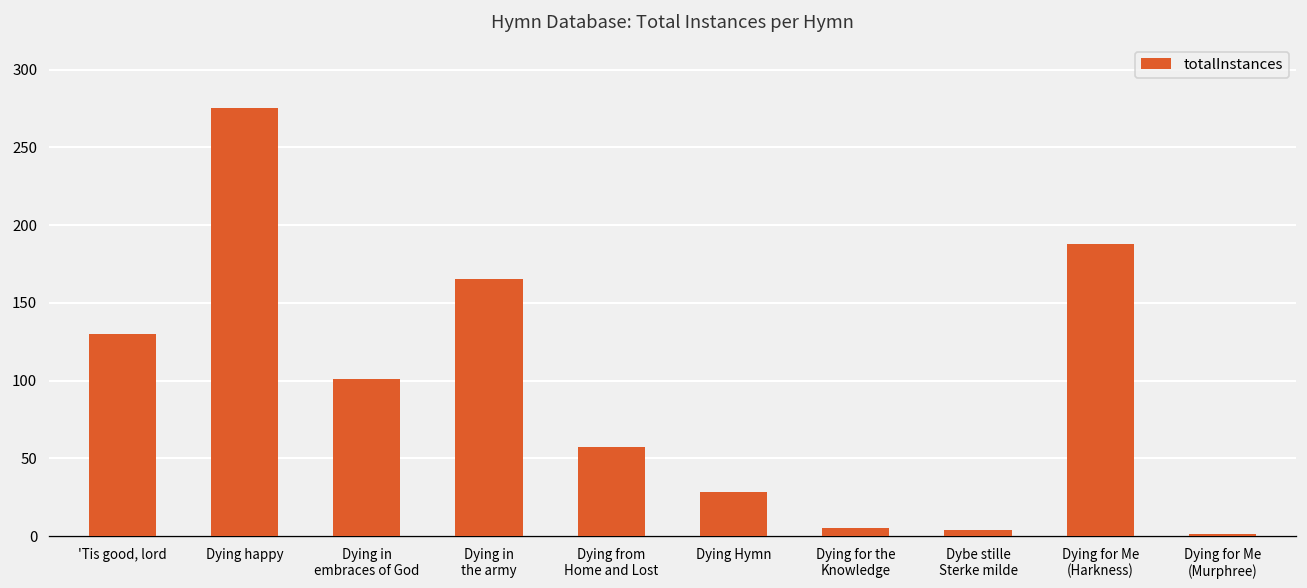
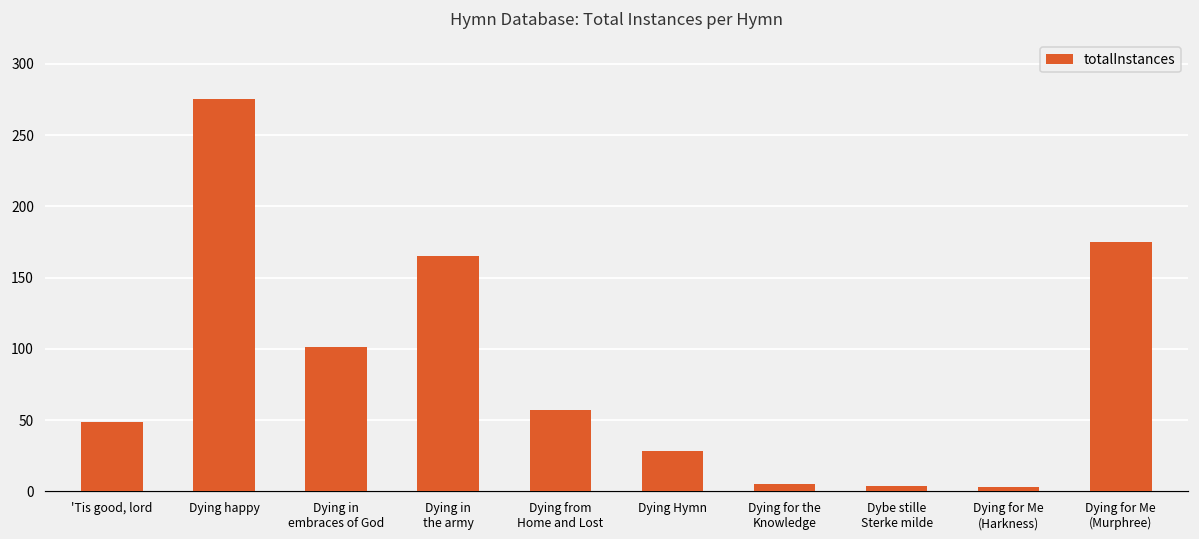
  {
-   "'Tis good, lord": 130,
+   "'Tis good, lord": 49,
    "Dying happy": 275,
    "Dying in embraces of God": 101,
    "Dying in the army": 165,
    "Dying from Home and Lost": 57,
    "Dying Hymn": 28,
    "Dying for the Knowledge": 5,
    "Dybe stille Sterke milde": 4,
-   "Dying for Me (Harkness)": 188,
-   "Dying for Me (Murphree)": 1
+   "Dying for Me (Harkness)": 3,
+   "Dying for Me (Murphree)": 175
  }
